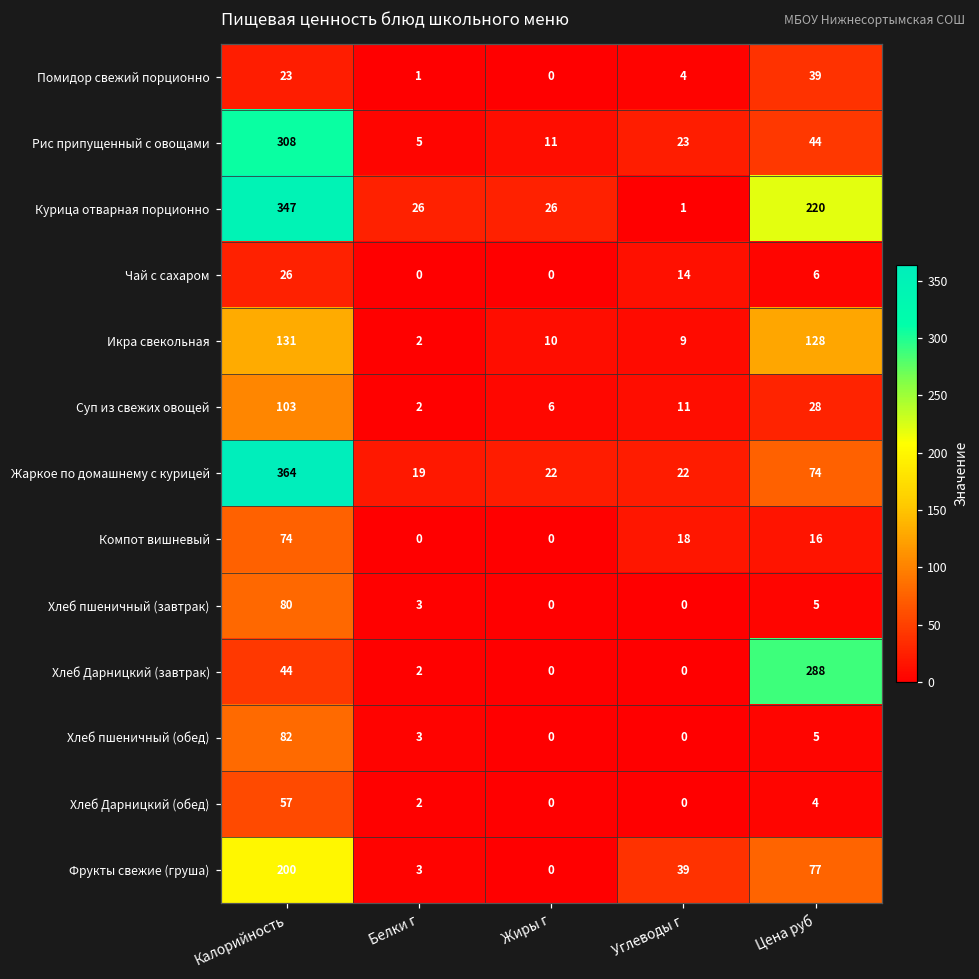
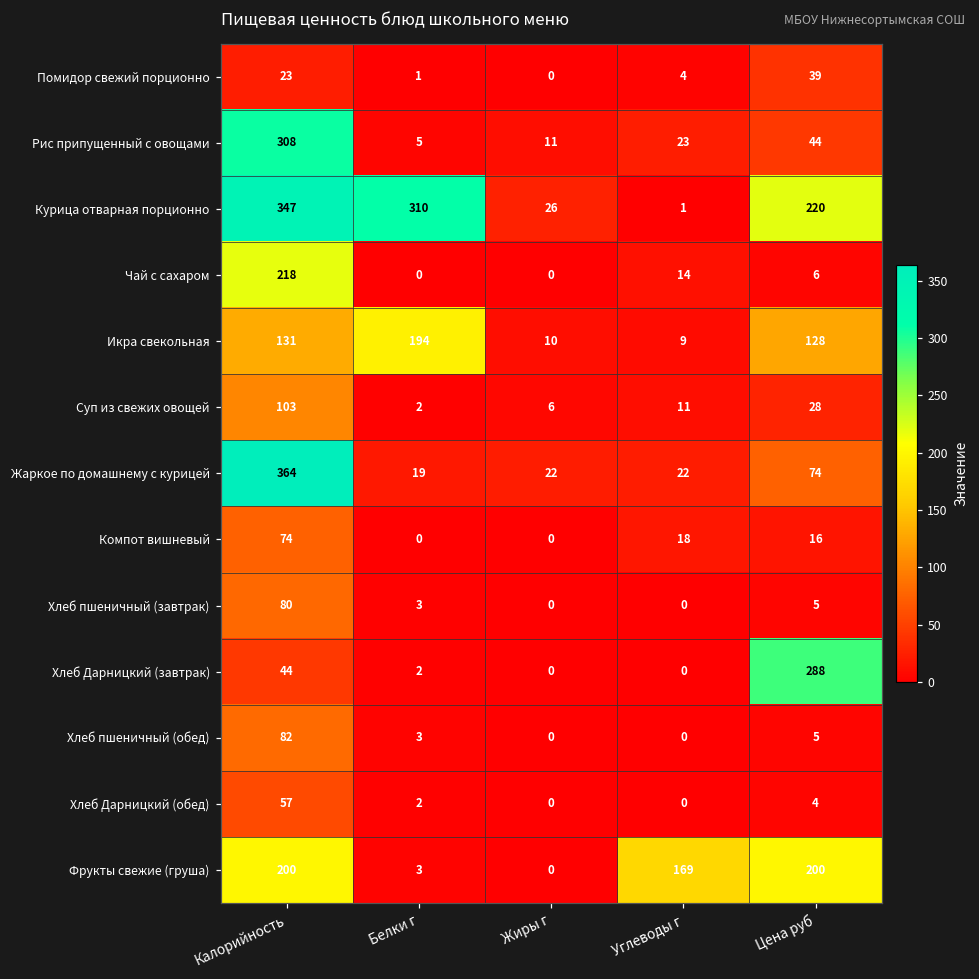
  {
    "Помидор свежий порционно": {
      "Калорийность": 23,
      "Белки г": 1,
      "Жиры г": 0,
      "Углеводы г": 4,
      "Цена руб": 39
    },
    "Рис припущенный с овощами": {
      "Калорийность": 308,
      "Белки г": 5,
      "Жиры г": 11,
      "Углеводы г": 23,
      "Цена руб": 44
    },
    "Курица отварная порционно": {
      "Калорийность": 347,
-     "Белки г": 26,
+     "Белки г": 310,
      "Жиры г": 26,
      "Углеводы г": 1,
      "Цена руб": 220
    },
    "Чай с сахаром": {
-     "Калорийность": 26,
+     "Калорийность": 218,
      "Белки г": 0,
      "Жиры г": 0,
      "Углеводы г": 14,
      "Цена руб": 6
    },
    "Икра свекольная": {
      "Калорийность": 131,
-     "Белки г": 2,
+     "Белки г": 194,
      "Жиры г": 10,
      "Углеводы г": 9,
      "Цена руб": 128
    },
    "Суп из свежих овощей": {
      "Калорийность": 103,
      "Белки г": 2,
      "Жиры г": 6,
      "Углеводы г": 11,
      "Цена руб": 28
    },
    "Жаркое по домашнему с курицей": {
      "Калорийность": 364,
      "Белки г": 19,
      "Жиры г": 22,
      "Углеводы г": 22,
      "Цена руб": 74
    },
    "Компот вишневый": {
      "Калорийность": 74,
      "Белки г": 0,
      "Жиры г": 0,
      "Углеводы г": 18,
      "Цена руб": 16
    },
    "Хлеб пшеничный (завтрак)": {
      "Калорийность": 80,
      "Белки г": 3,
      "Жиры г": 0,
      "Углеводы г": 0,
      "Цена руб": 5
    },
    "Хлеб Дарницкий (завтрак)": {
      "Калорийность": 44,
      "Белки г": 2,
      "Жиры г": 0,
      "Углеводы г": 0,
      "Цена руб": 288
    },
    "Хлеб пшеничный (обед)": {
      "Калорийность": 82,
      "Белки г": 3,
      "Жиры г": 0,
      "Углеводы г": 0,
      "Цена руб": 5
    },
    "Хлеб Дарницкий (обед)": {
      "Калорийность": 57,
      "Белки г": 2,
      "Жиры г": 0,
      "Углеводы г": 0,
      "Цена руб": 4
    },
    "Фрукты свежие (груша)": {
      "Калорийность": 200,
      "Белки г": 3,
      "Жиры г": 0,
-     "Углеводы г": 39,
-     "Цена руб": 77
+     "Углеводы г": 169,
+     "Цена руб": 200
    }
  }
